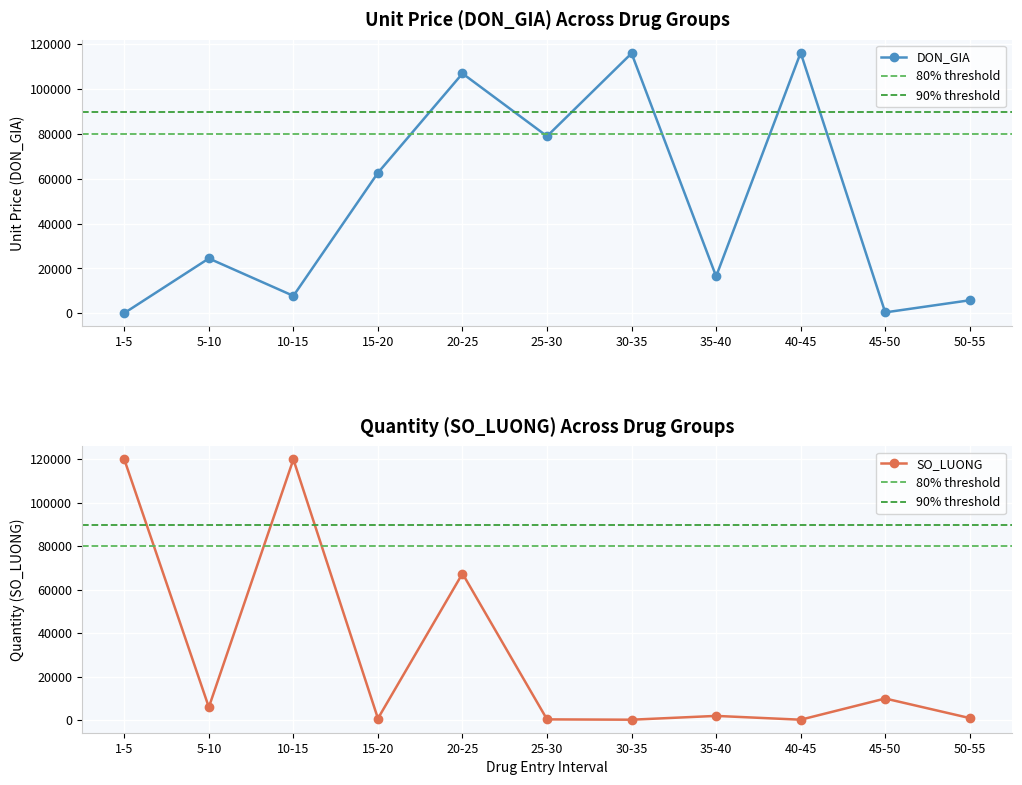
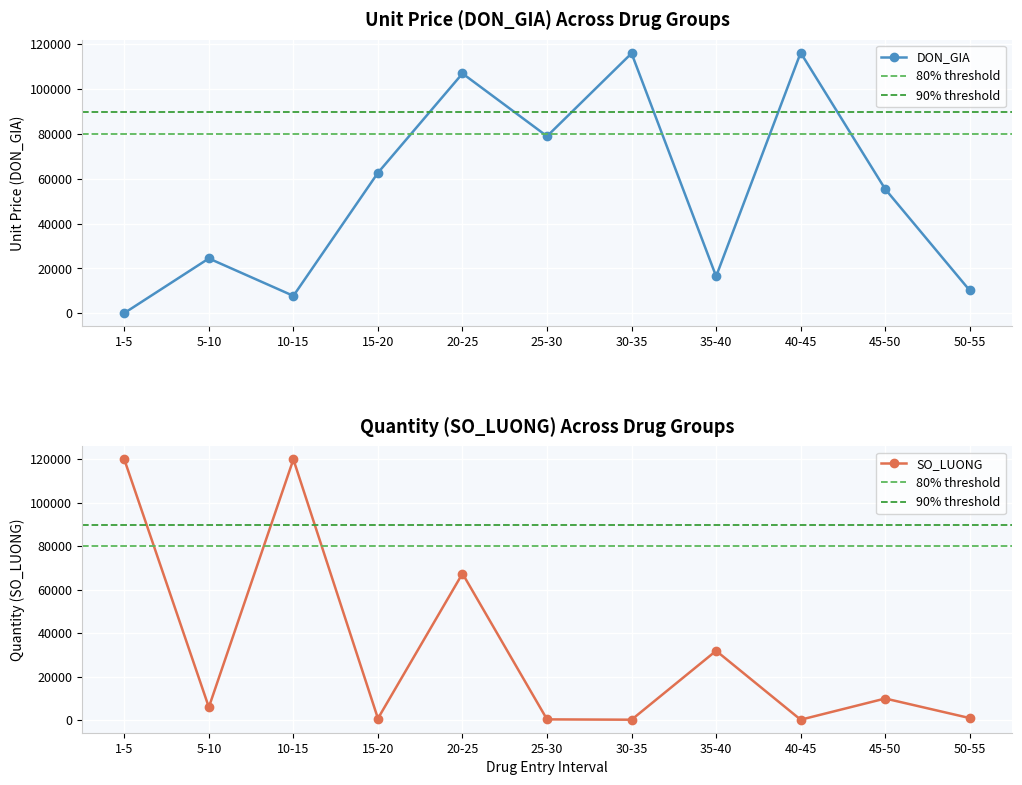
  {
    "Unit Price (DON_GIA) Across Drug Groups": {
      "1-5": 0,
      "5-10": 24000,
      "10-15": 8000,
      "15-20": 63000,
      "20-25": 107000,
      "25-30": 79000,
      "30-35": 116000,
      "35-40": 16000,
      "40-45": 116000,
-     "45-50": 0,
-     "50-55": 6000
+     "45-50": 55000,
+     "50-55": 10000
    },
    "Quantity (SO_LUONG) Across Drug Groups": {
      "1-5": 120000,
      "5-10": 6000,
      "10-15": 120000,
      "15-20": 1000,
      "20-25": 67000,
      "25-30": 0,
      "30-35": 0,
-     "35-40": 2000,
+     "35-40": 32000,
      "40-45": 0,
      "45-50": 10000,
      "50-55": 1000
    }
  }
